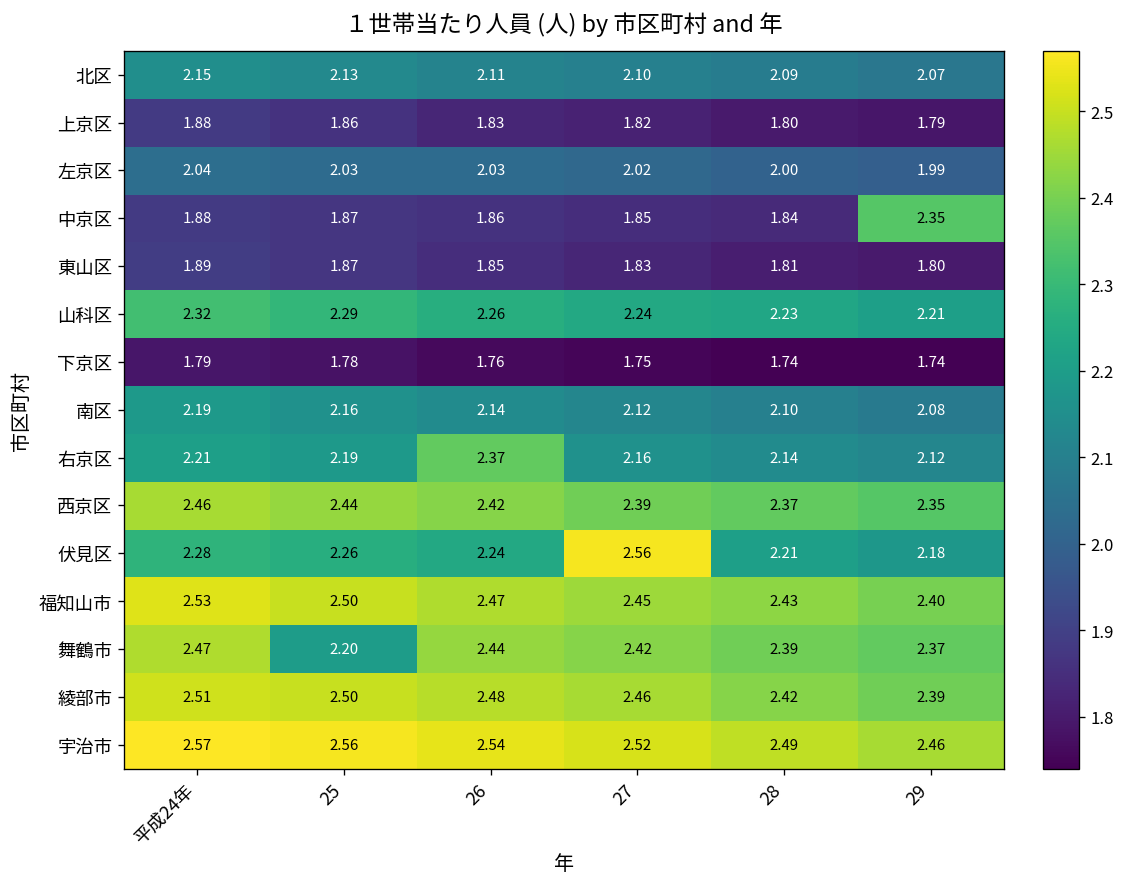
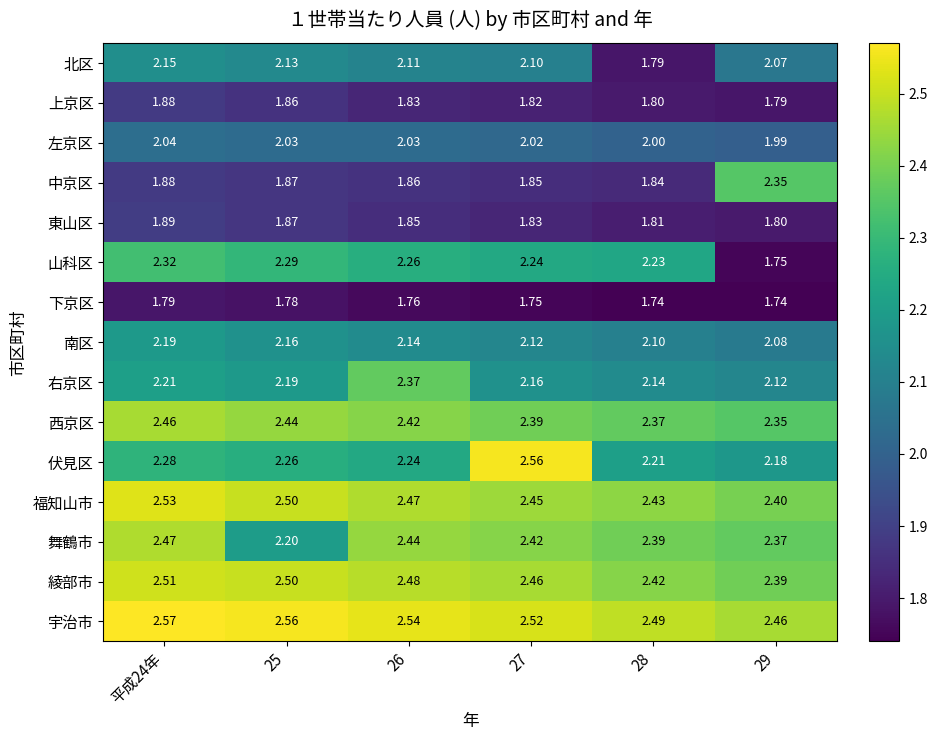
  {
    "北区": {
      "平成24年": 2.15,
      "25": 2.13,
      "26": 2.11,
      "27": 2.10,
-     "28": 2.09,
+     "28": 1.79,
      "29": 2.07
    },
    "上京区": {
      "平成24年": 1.88,
      "25": 1.86,
      "26": 1.83,
      "27": 1.82,
      "28": 1.80,
      "29": 1.79
    },
    "左京区": {
      "平成24年": 2.04,
      "25": 2.03,
      "26": 2.03,
      "27": 2.02,
      "28": 2.00,
      "29": 1.99
    },
    "中京区": {
      "平成24年": 1.88,
      "25": 1.87,
      "26": 1.86,
      "27": 1.85,
      "28": 1.84,
      "29": 2.35
    },
    "東山区": {
      "平成24年": 1.89,
      "25": 1.87,
      "26": 1.85,
      "27": 1.83,
      "28": 1.81,
      "29": 1.80
    },
    "山科区": {
      "平成24年": 2.32,
      "25": 2.29,
      "26": 2.26,
      "27": 2.24,
      "28": 2.23,
-     "29": 2.21
+     "29": 1.75
    },
    "下京区": {
      "平成24年": 1.79,
      "25": 1.78,
      "26": 1.76,
      "27": 1.75,
      "28": 1.74,
      "29": 1.74
    },
    "南区": {
      "平成24年": 2.19,
      "25": 2.16,
      "26": 2.14,
      "27": 2.12,
      "28": 2.10,
      "29": 2.08
    },
    "右京区": {
      "平成24年": 2.21,
      "25": 2.19,
      "26": 2.37,
      "27": 2.16,
      "28": 2.14,
      "29": 2.12
    },
    "西京区": {
      "平成24年": 2.46,
      "25": 2.44,
      "26": 2.42,
      "27": 2.39,
      "28": 2.37,
      "29": 2.35
    },
    "伏見区": {
      "平成24年": 2.28,
      "25": 2.26,
      "26": 2.24,
      "27": 2.56,
      "28": 2.21,
      "29": 2.18
    },
    "福知山市": {
      "平成24年": 2.53,
      "25": 2.50,
      "26": 2.47,
      "27": 2.45,
      "28": 2.43,
      "29": 2.40
    },
    "舞鶴市": {
      "平成24年": 2.47,
      "25": 2.20,
      "26": 2.44,
      "27": 2.42,
      "28": 2.39,
      "29": 2.37
    },
    "綾部市": {
      "平成24年": 2.51,
      "25": 2.50,
      "26": 2.48,
      "27": 2.46,
      "28": 2.42,
      "29": 2.39
    },
    "宇治市": {
      "平成24年": 2.57,
      "25": 2.56,
      "26": 2.54,
      "27": 2.52,
      "28": 2.49,
      "29": 2.46
    }
  }
